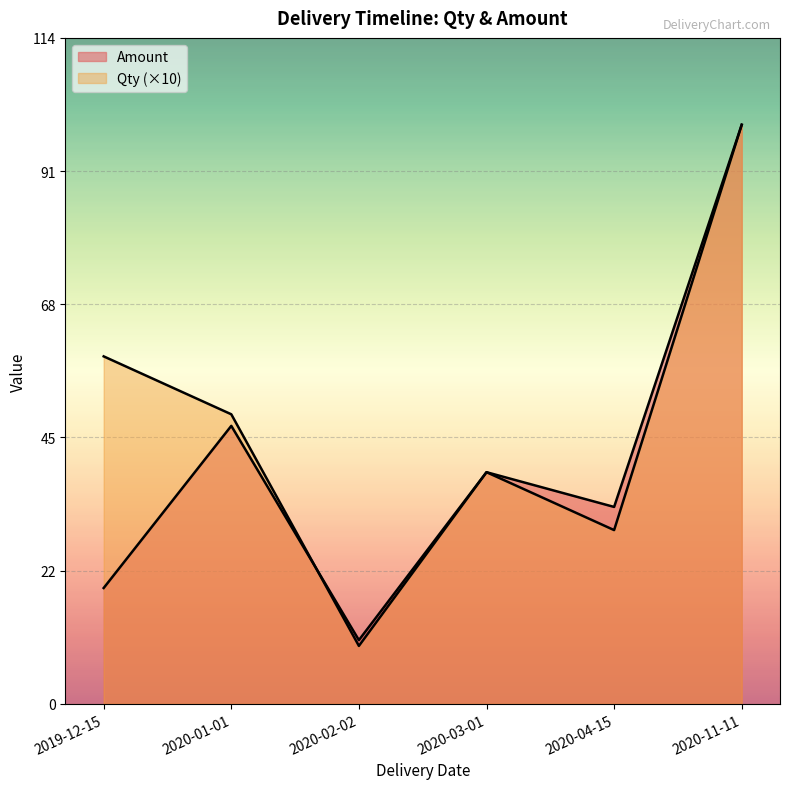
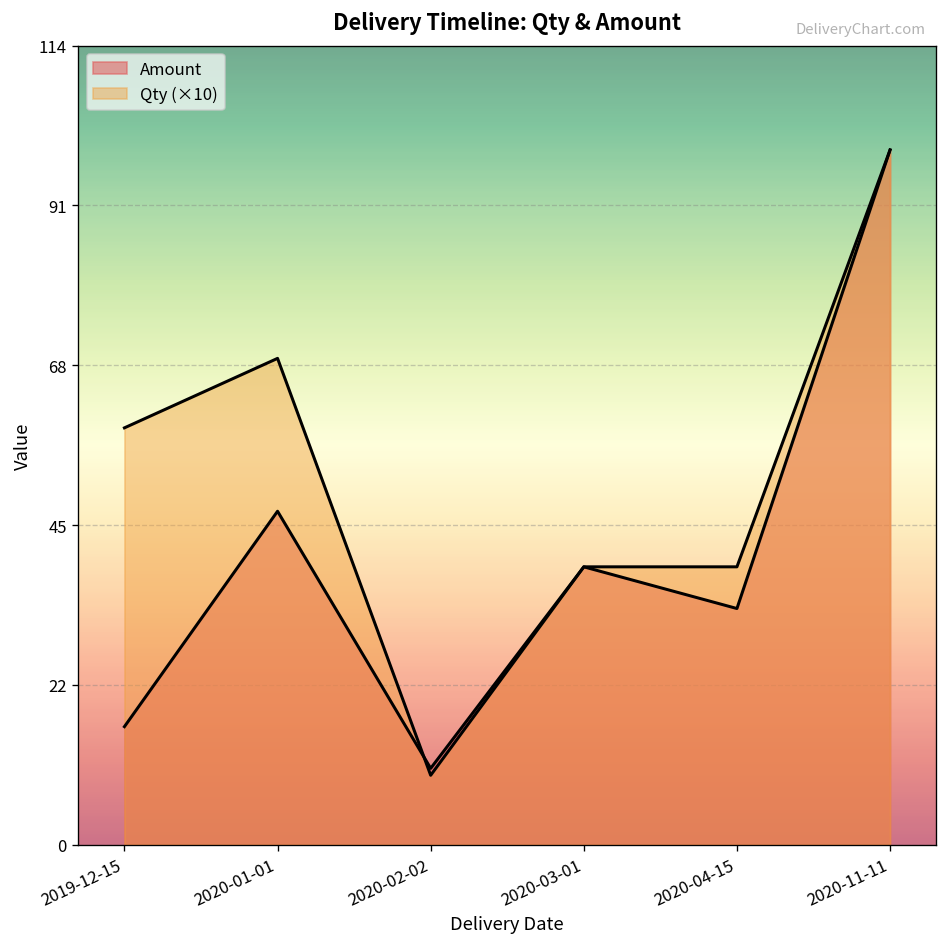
  {
    "Amount": {
-     "2019-12-15": 20,
+     "2019-12-15": 17,
      "2020-01-01": 48,
      "2020-02-02": 11,
      "2020-04-15": 34
    },
    "Qty (×10)": {
      "2019-12-15": 59,
-     "2020-01-01": 50,
+     "2020-01-01": 69,
      "2020-02-02": 10,
-     "2020-04-15": 30
+     "2020-04-15": 40
    }
  }
